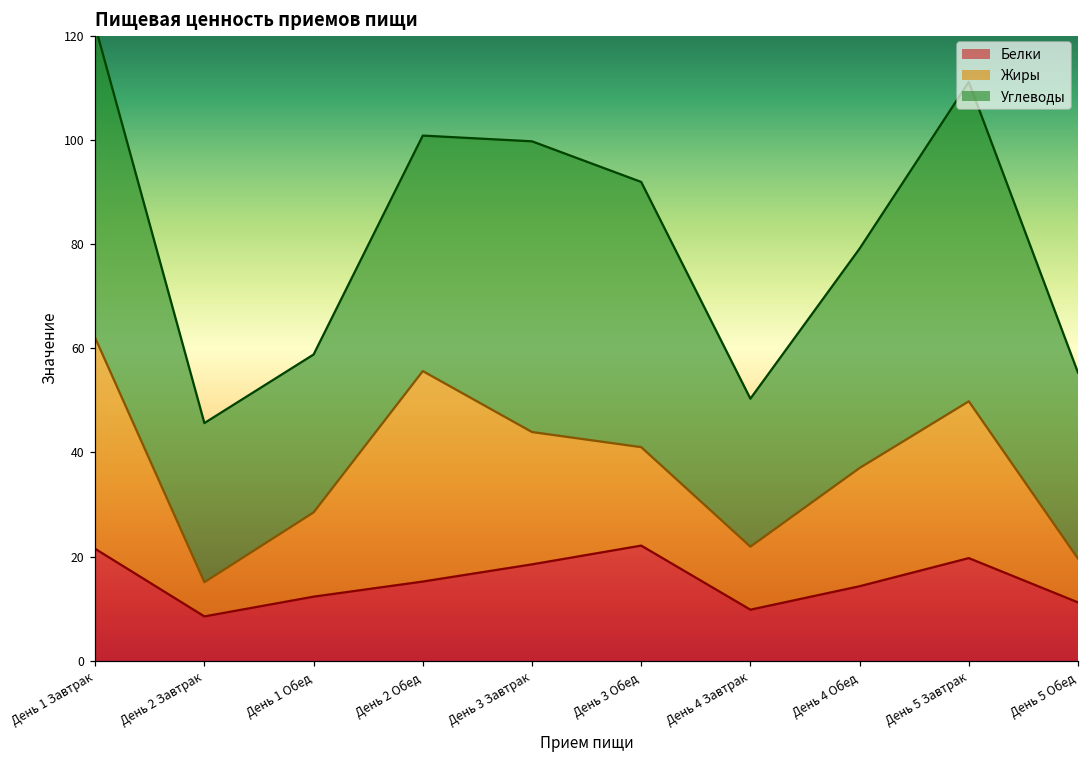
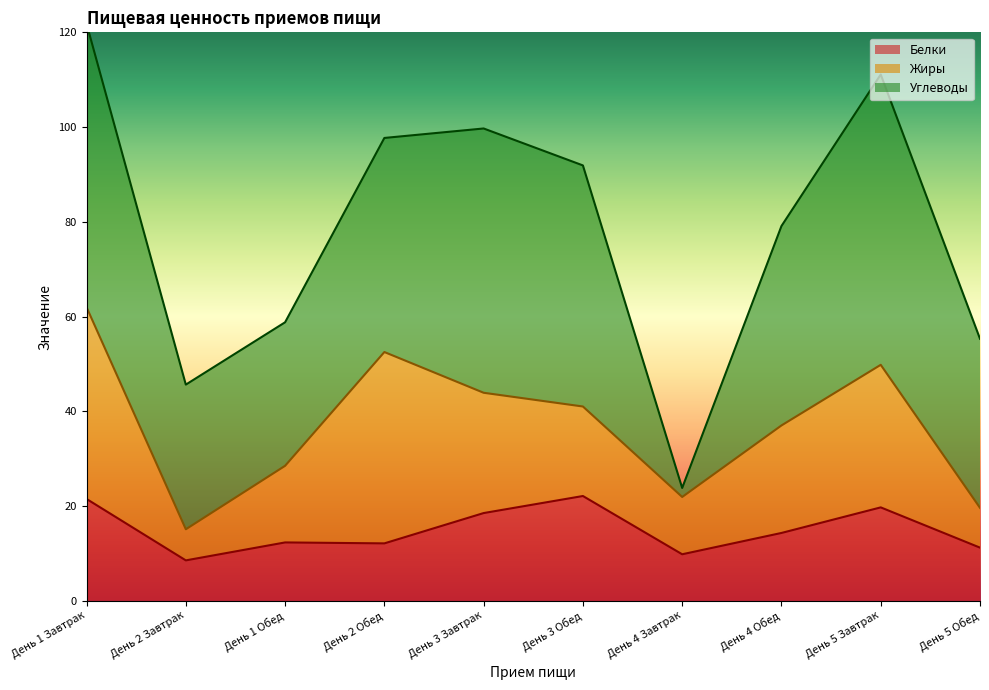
  {
    "Белки": {
      "День 1 Завтрак": 21,
      "День 2 Завтрак": 9,
      "День 1 Обед": 12,
-     "День 2 Обед": 15,
+     "День 2 Обед": 12,
      "День 3 Завтрак": 19,
      "День 3 Обед": 22,
      "День 4 Завтрак": 10,
      "День 4 Обед": 14,
      "День 5 Завтрак": 20,
      "День 5 Обед": 11
    },
    "Жиры": {
      "День 1 Завтрак": 40,
      "День 2 Завтрак": 7,
      "День 1 Обед": 16,
      "День 2 Обед": 40,
      "День 3 Завтрак": 25,
      "День 3 Обед": 19,
      "День 4 Завтрак": 12,
      "День 4 Обед": 23,
      "День 5 Завтрак": 30,
      "День 5 Обед": 8
    },
    "Углеводы": {
      "День 2 Завтрак": 31,
      "День 1 Обед": 30,
      "День 2 Обед": 45,
      "День 3 Завтрак": 56,
      "День 3 Обед": 51,
-     "День 4 Завтрак": 28,
+     "День 4 Завтрак": 2,
      "День 4 Обед": 42,
      "День 5 Обед": 36
    }
  }
